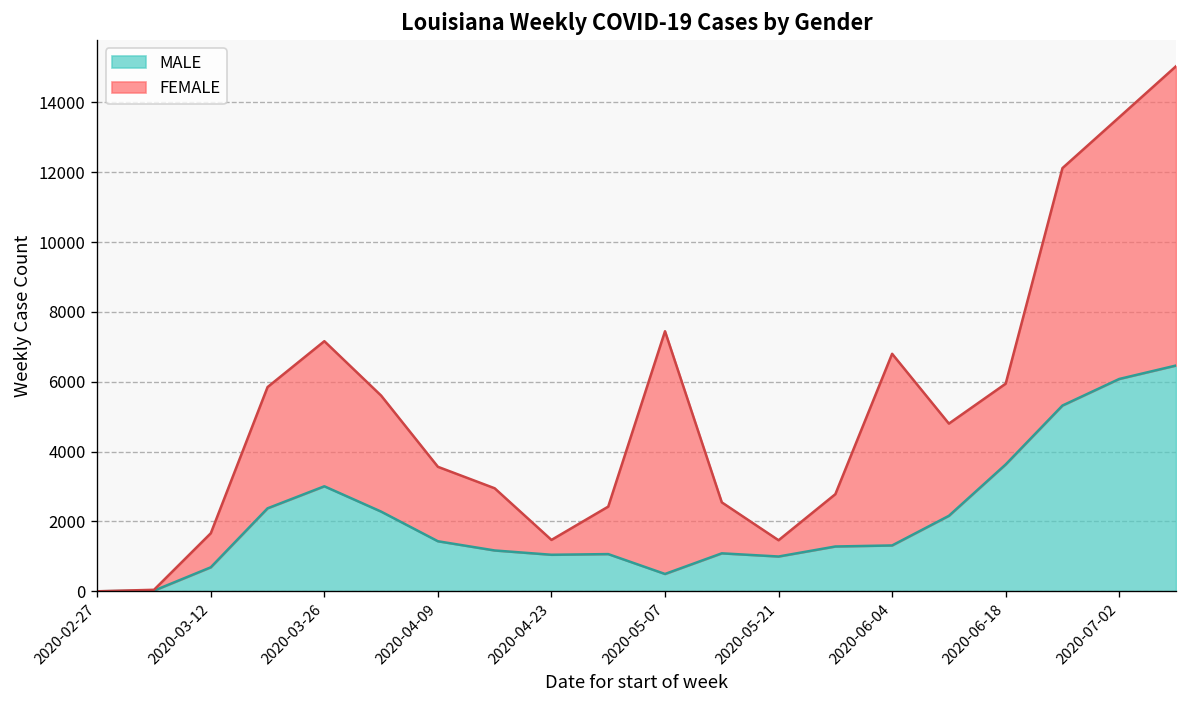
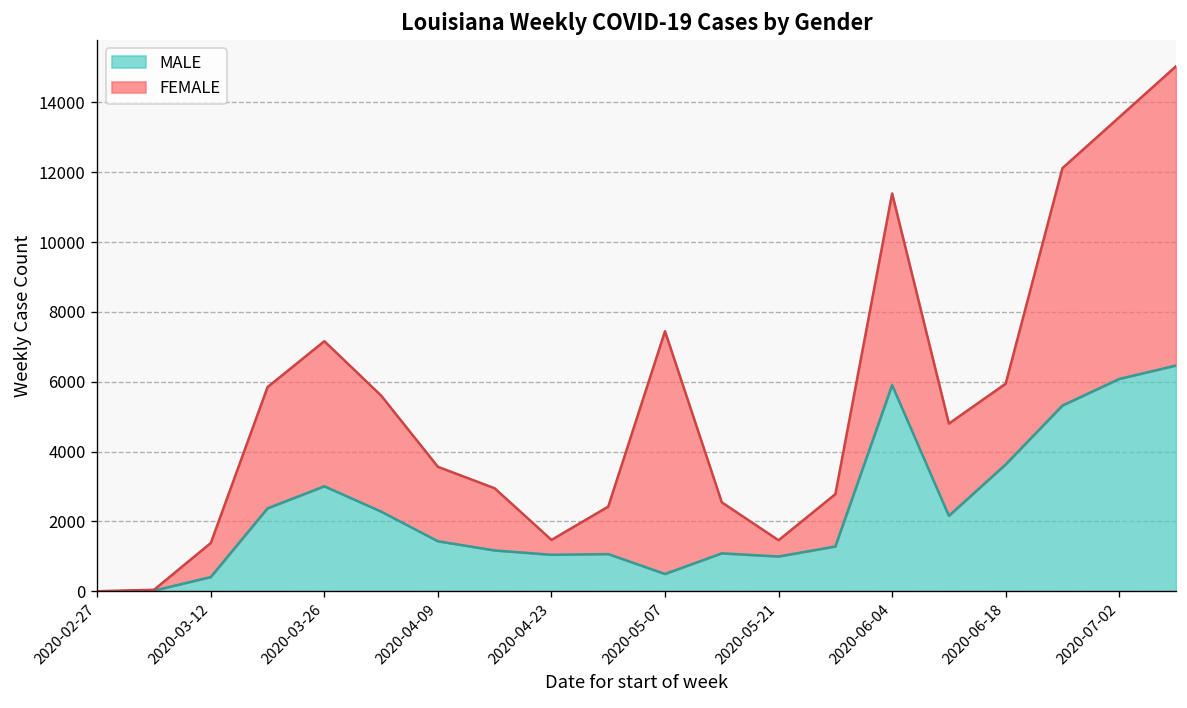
  {
    "MALE": {
-     "2020-03-12": 700,
+     "2020-03-12": 400,
      "2020-03-26": 3000,
      "2020-04-09": 1400,
      "2020-04-23": 1000,
      "2020-05-07": 500,
      "2020-05-21": 1000,
-     "2020-06-04": 1300,
+     "2020-06-04": 5900,
      "2020-06-18": 3600,
      "2020-07-02": 6100
    },
    "FEMALE": {
      "2020-03-12": 1000,
      "2020-03-26": 4200,
      "2020-04-09": 2100,
      "2020-04-23": 400,
      "2020-05-07": 7000,
      "2020-05-21": 500,
      "2020-06-04": 5500,
      "2020-06-18": 2300,
      "2020-07-02": 7500
    }
  }
